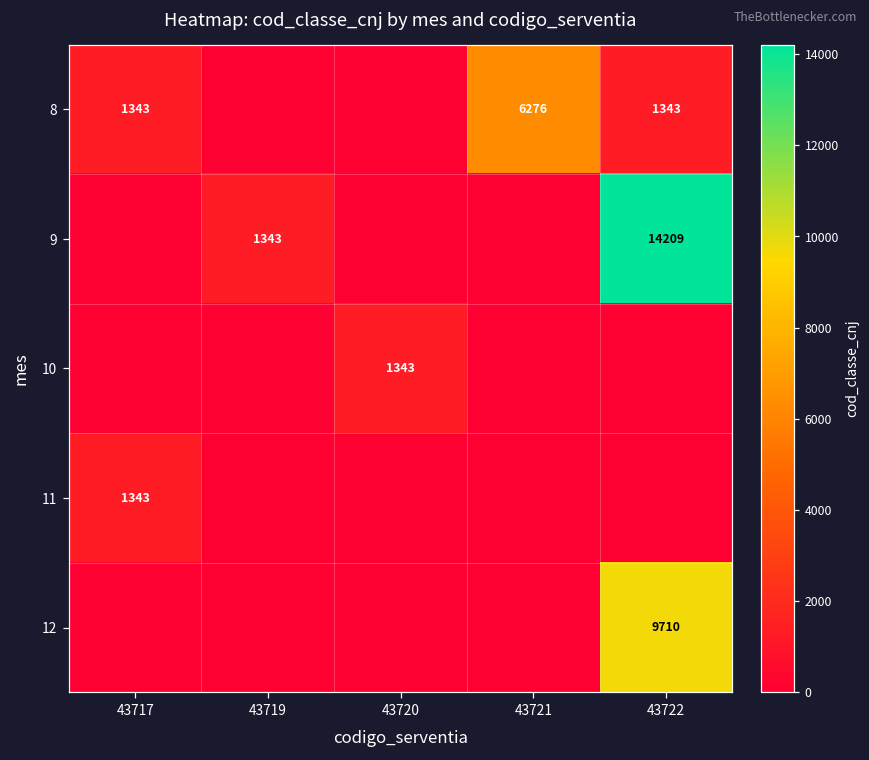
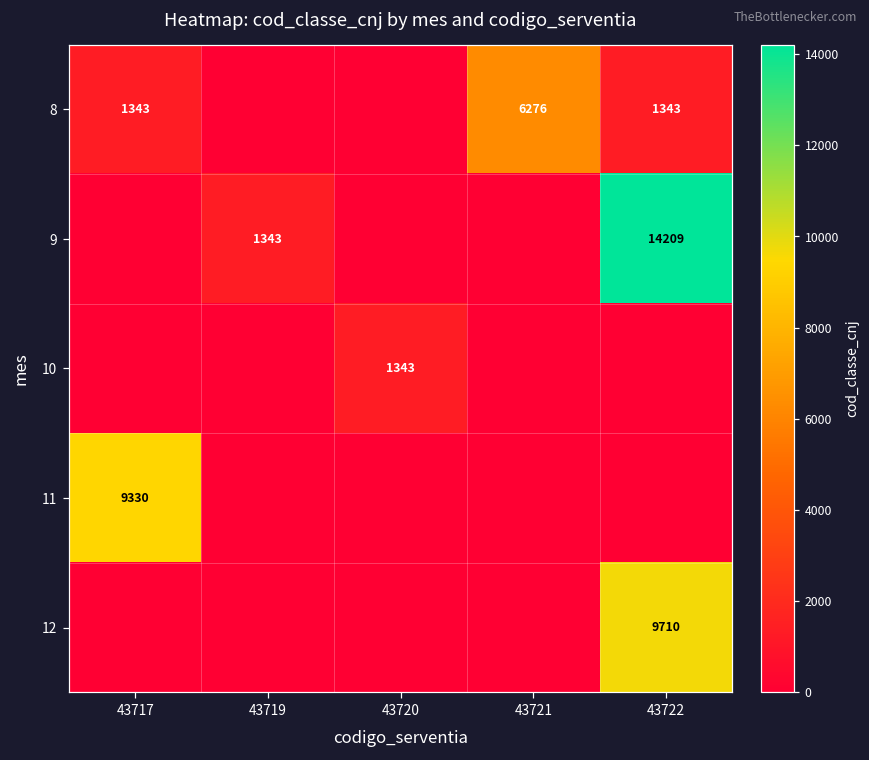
  {
    "8": {
      "43717": 1343,
      "43721": 6276,
      "43722": 1343
    },
    "9": {
      "43719": 1343,
      "43722": 14209
    },
    "10": {
      "43720": 1343
    },
    "11": {
-     "43717": 1343
+     "43717": 9330
    },
    "12": {
      "43722": 9710
    }
  }
